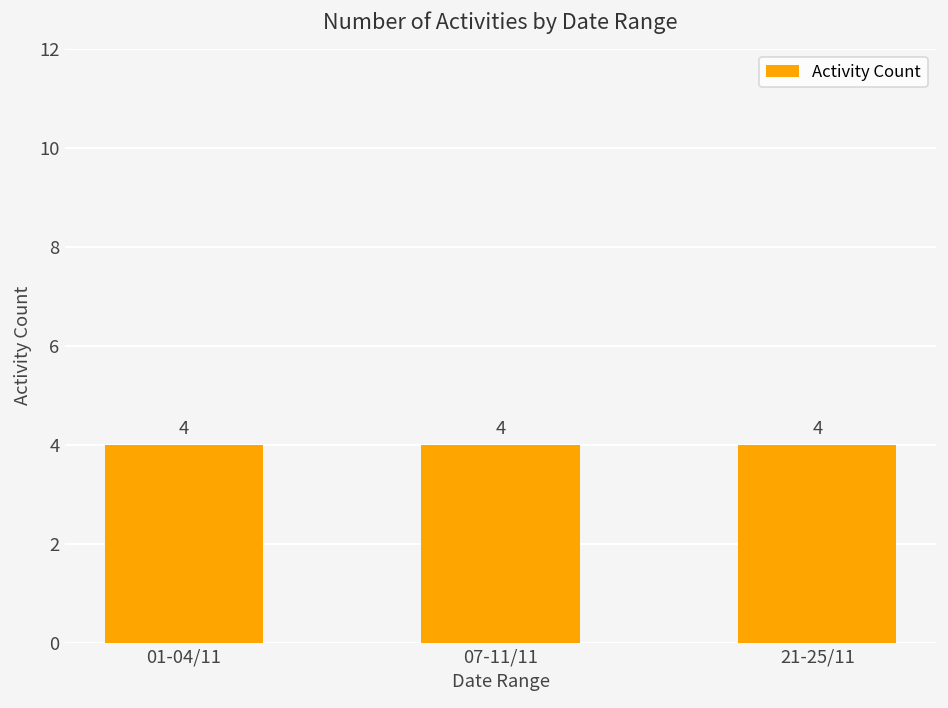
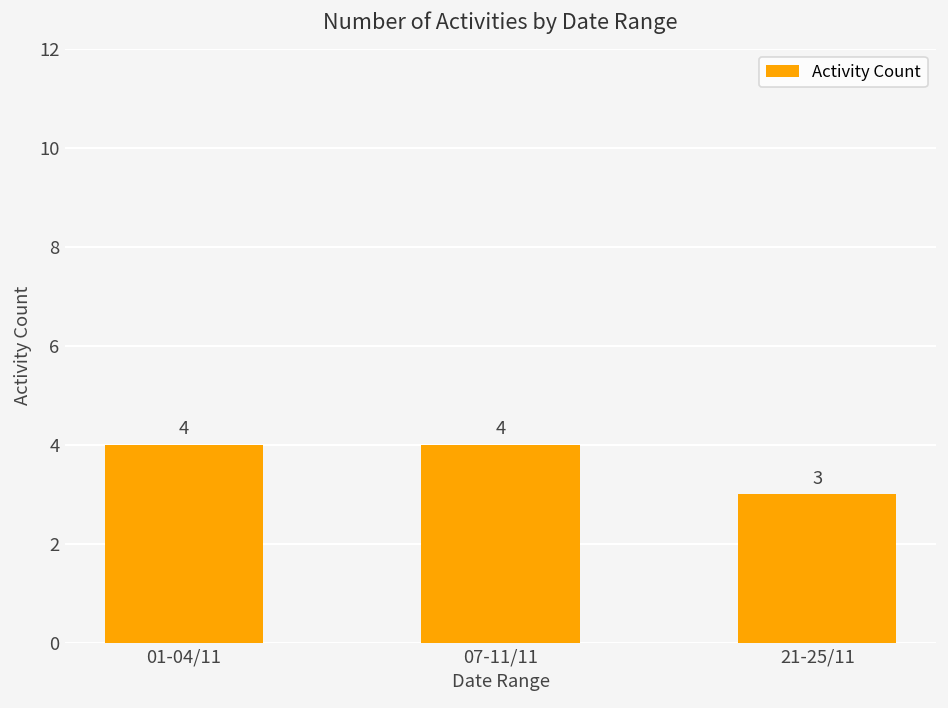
  {
    "01-04/11": 4,
    "07-11/11": 4,
-   "21-25/11": 4
+   "21-25/11": 3
  }
